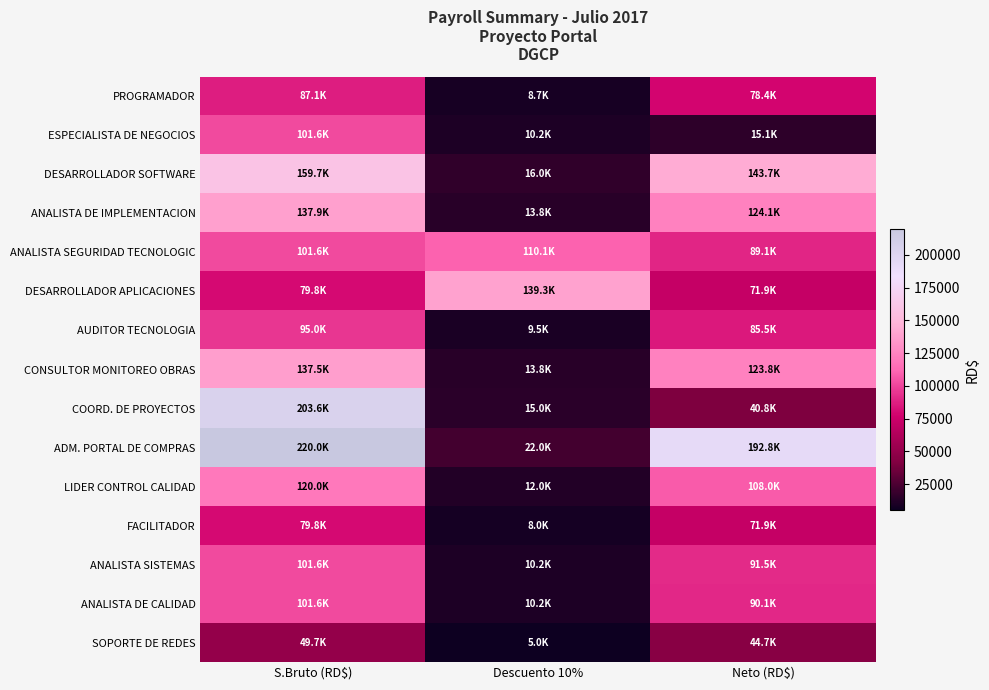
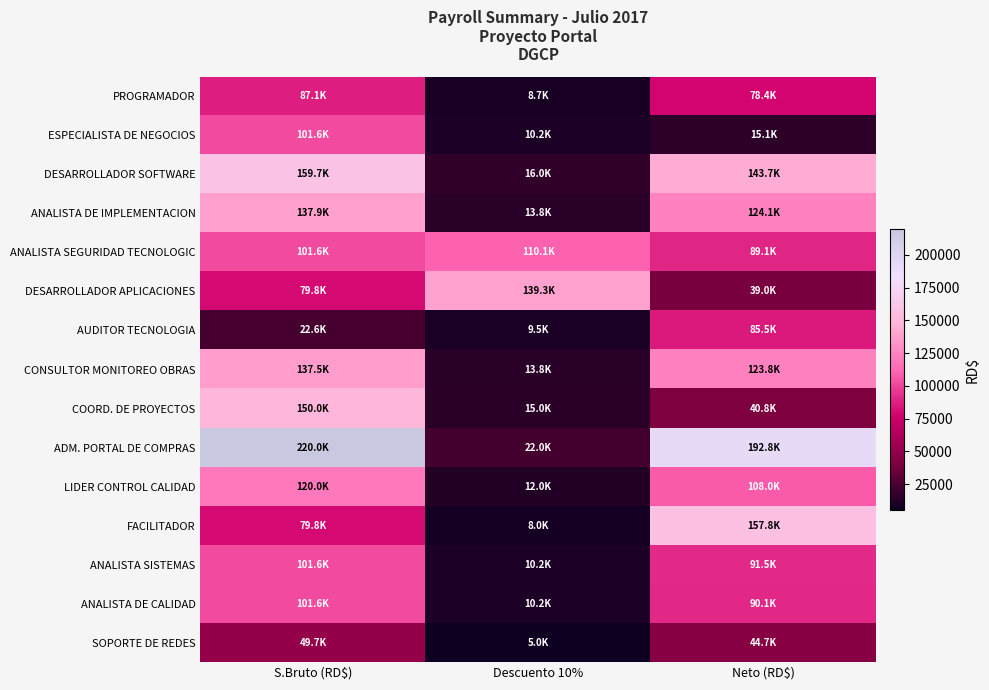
  {
    "PROGRAMADOR": {
      "S.Bruto (RD$)": "87.1K",
      "Descuento 10%": "8.7K",
      "Neto (RD$)": "78.4K"
    },
    "ESPECIALISTA DE NEGOCIOS": {
      "S.Bruto (RD$)": "101.6K",
      "Descuento 10%": "10.2K",
      "Neto (RD$)": "15.1K"
    },
    "DESARROLLADOR SOFTWARE": {
      "S.Bruto (RD$)": "159.7K",
      "Descuento 10%": "16.0K",
      "Neto (RD$)": "143.7K"
    },
    "ANALISTA DE IMPLEMENTACION": {
      "S.Bruto (RD$)": "137.9K",
      "Descuento 10%": "13.8K",
      "Neto (RD$)": "124.1K"
    },
    "ANALISTA SEGURIDAD TECNOLOGIC": {
      "S.Bruto (RD$)": "101.6K",
      "Descuento 10%": "110.1K",
      "Neto (RD$)": "89.1K"
    },
    "DESARROLLADOR APLICACIONES": {
      "S.Bruto (RD$)": "79.8K",
      "Descuento 10%": "139.3K",
-     "Neto (RD$)": "71.9K"
+     "Neto (RD$)": "39.0K"
    },
    "AUDITOR TECNOLOGIA": {
-     "S.Bruto (RD$)": "95.0K",
+     "S.Bruto (RD$)": "22.6K",
      "Descuento 10%": "9.5K",
      "Neto (RD$)": "85.5K"
    },
    "CONSULTOR MONITOREO OBRAS": {
      "S.Bruto (RD$)": "137.5K",
      "Descuento 10%": "13.8K",
      "Neto (RD$)": "123.8K"
    },
    "COORD. DE PROYECTOS": {
-     "S.Bruto (RD$)": "203.6K",
+     "S.Bruto (RD$)": "150.0K",
      "Descuento 10%": "15.0K",
      "Neto (RD$)": "40.8K"
    },
    "ADM. PORTAL DE COMPRAS": {
      "S.Bruto (RD$)": "220.0K",
      "Descuento 10%": "22.0K",
      "Neto (RD$)": "192.8K"
    },
    "LIDER CONTROL CALIDAD": {
      "S.Bruto (RD$)": "120.0K",
      "Descuento 10%": "12.0K",
      "Neto (RD$)": "108.0K"
    },
    "FACILITADOR": {
      "S.Bruto (RD$)": "79.8K",
      "Descuento 10%": "8.0K",
-     "Neto (RD$)": "71.9K"
+     "Neto (RD$)": "157.8K"
    },
    "ANALISTA SISTEMAS": {
      "S.Bruto (RD$)": "101.6K",
      "Descuento 10%": "10.2K",
      "Neto (RD$)": "91.5K"
    },
    "ANALISTA DE CALIDAD": {
      "S.Bruto (RD$)": "101.6K",
      "Descuento 10%": "10.2K",
      "Neto (RD$)": "90.1K"
    },
    "SOPORTE DE REDES": {
      "S.Bruto (RD$)": "49.7K",
      "Descuento 10%": "5.0K",
      "Neto (RD$)": "44.7K"
    }
  }
